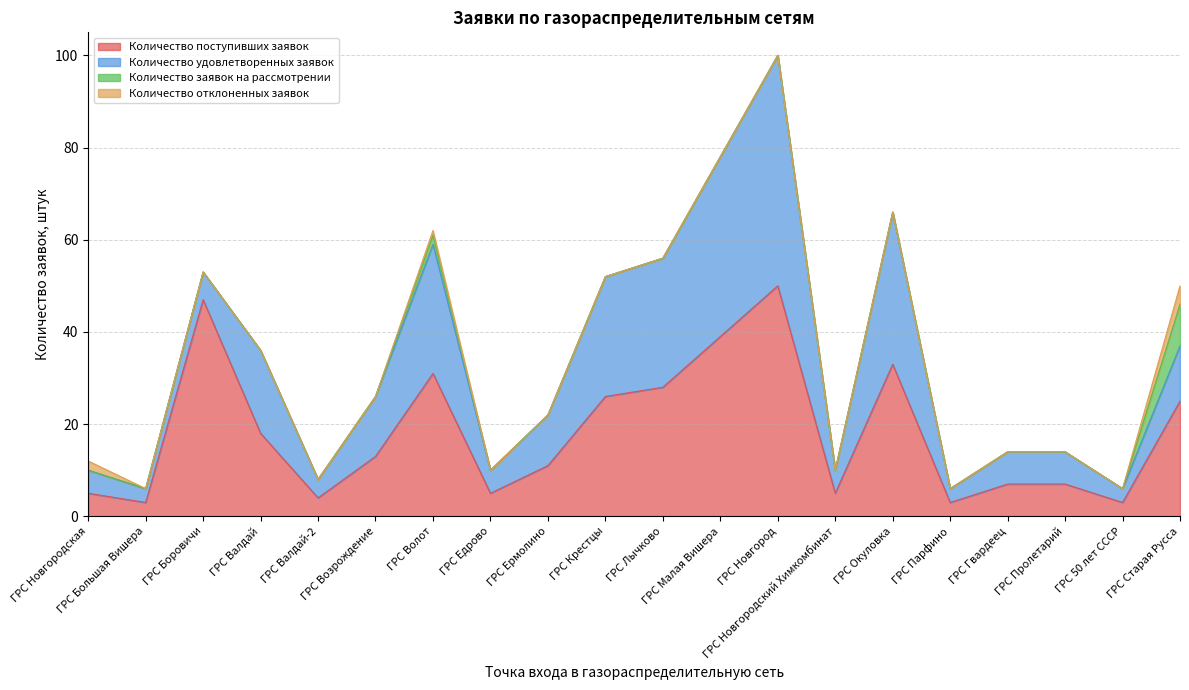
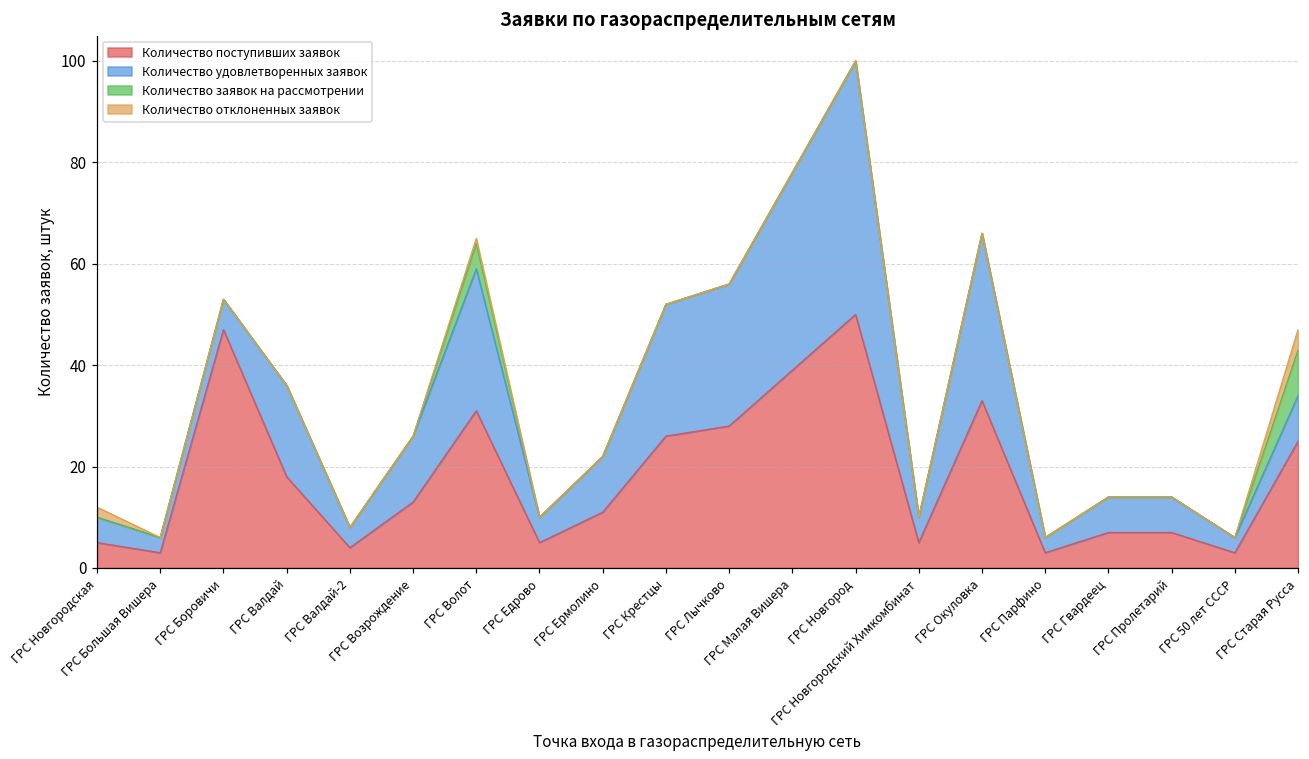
  {
    "Количество поступивших заявок": {
      "ГРС Новгородская": 5,
      "ГРС Большая Вишера": 3,
      "ГРС Боровичи": 47,
      "ГРС Валдай": 18,
      "ГРС Валдай-2": 4,
      "ГРС Возрождение": 13,
      "ГРС Волот": 31,
      "ГРС Едрово": 5,
      "ГРС Ермолино": 11,
      "ГРС Крестцы": 26,
      "ГРС Лычково": 28,
      "ГРС Малая Вишера": 39,
      "ГРС Новгород": 50,
      "ГРС Новгородский Химкомбинат": 5,
      "ГРС Окуловка": 33,
      "ГРС Парфино": 3,
      "ГРС Гвардеец": 7,
      "ГРС Пролетарий": 7,
      "ГРС 50 лет СССР": 3,
      "ГРС Старая Русса": 25
    },
    "Количество удовлетворенных заявок": {
      "ГРС Волот": 28,
-     "ГРС Старая Русса": 12
+     "ГРС Старая Русса": 9
    },
    "Количество заявок на рассмотрении": {
-     "ГРС Волот": 2,
+     "ГРС Волот": 5,
      "ГРС Старая Русса": 9
    },
    "Количество отклоненных заявок": {
      "ГРС Новгородская": 2,
      "ГРС Волот": 1,
      "ГРС Старая Русса": 4
    }
  }
